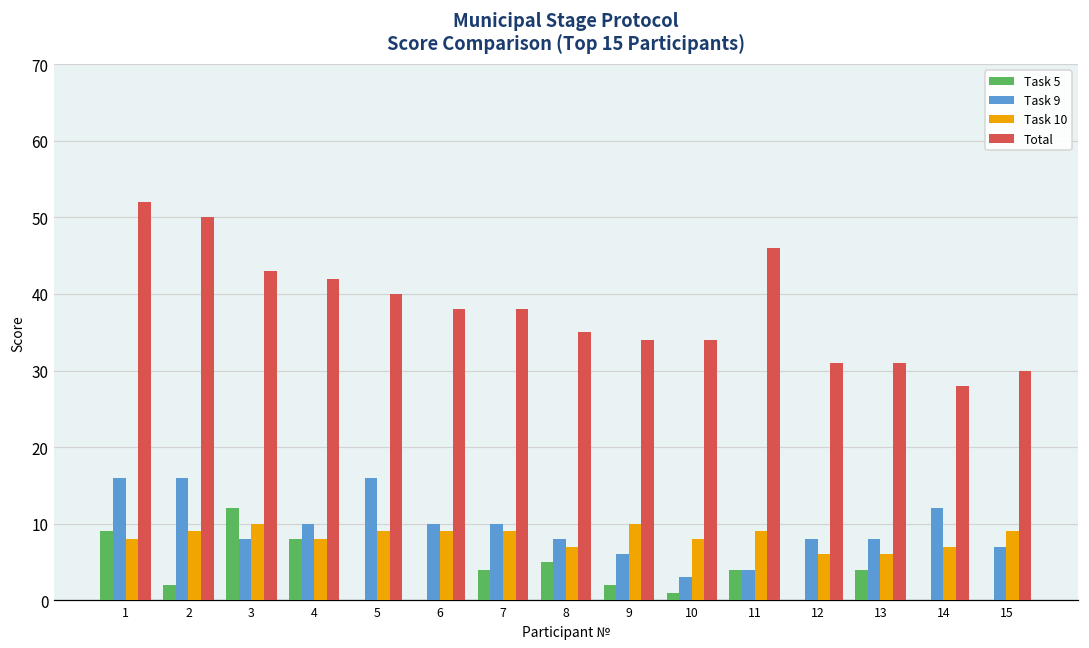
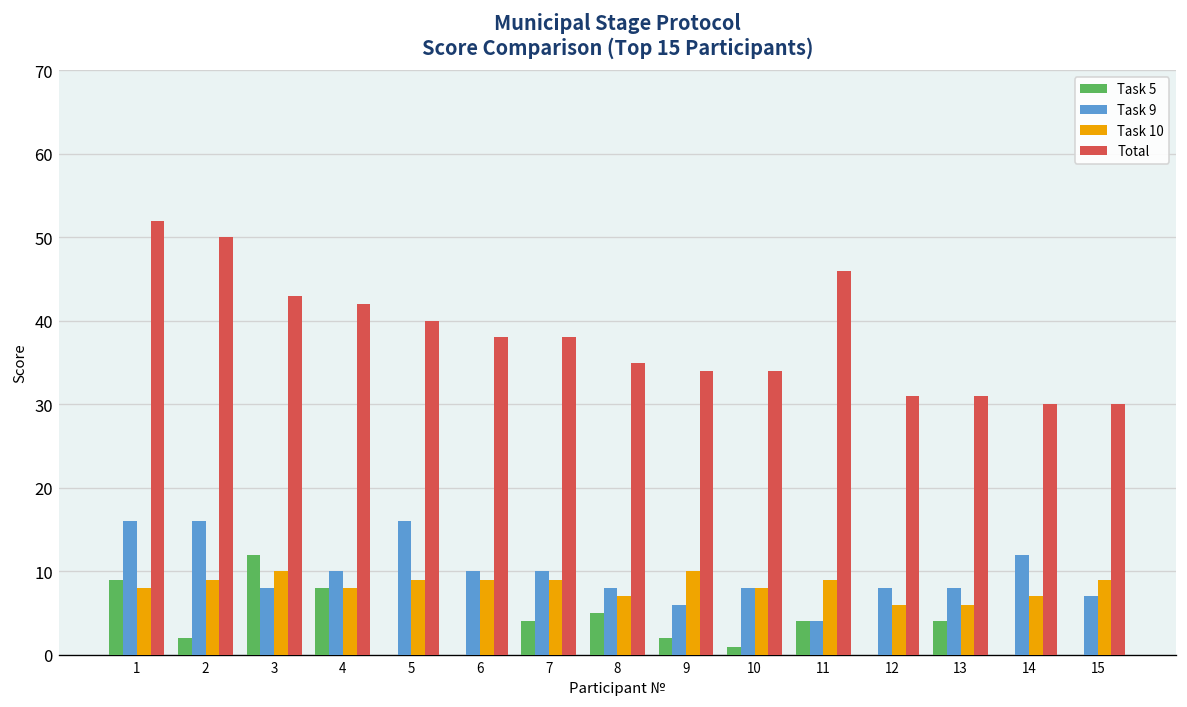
  {
    "Task 5": {
      "1": 9,
      "2": 2,
      "3": 12,
      "4": 8,
      "5": 0,
      "6": 0,
      "7": 4,
      "8": 5,
      "9": 2,
      "10": 1,
      "11": 4,
      "12": 0,
      "13": 4,
      "14": 0,
      "15": 0
    },
    "Task 9": {
      "1": 16,
      "2": 16,
      "3": 8,
      "4": 10,
      "5": 16,
      "6": 10,
      "7": 10,
      "8": 8,
      "9": 6,
-     "10": 3,
+     "10": 8,
      "11": 4,
      "12": 8,
      "13": 8,
      "14": 12,
      "15": 7
    },
    "Task 10": {
      "1": 8,
      "2": 9,
      "3": 10,
      "4": 8,
      "5": 9,
      "6": 9,
      "7": 9,
      "8": 7,
      "9": 10,
      "10": 8,
      "11": 9,
      "12": 6,
      "13": 6,
      "14": 7,
      "15": 9
    },
    "Total": {
      "1": 52,
      "2": 50,
      "3": 43,
      "4": 42,
      "5": 40,
      "6": 38,
      "7": 38,
      "8": 35,
      "9": 34,
      "10": 34,
      "11": 46,
      "12": 31,
      "13": 31,
-     "14": 28,
+     "14": 30,
      "15": 30
    }
  }
